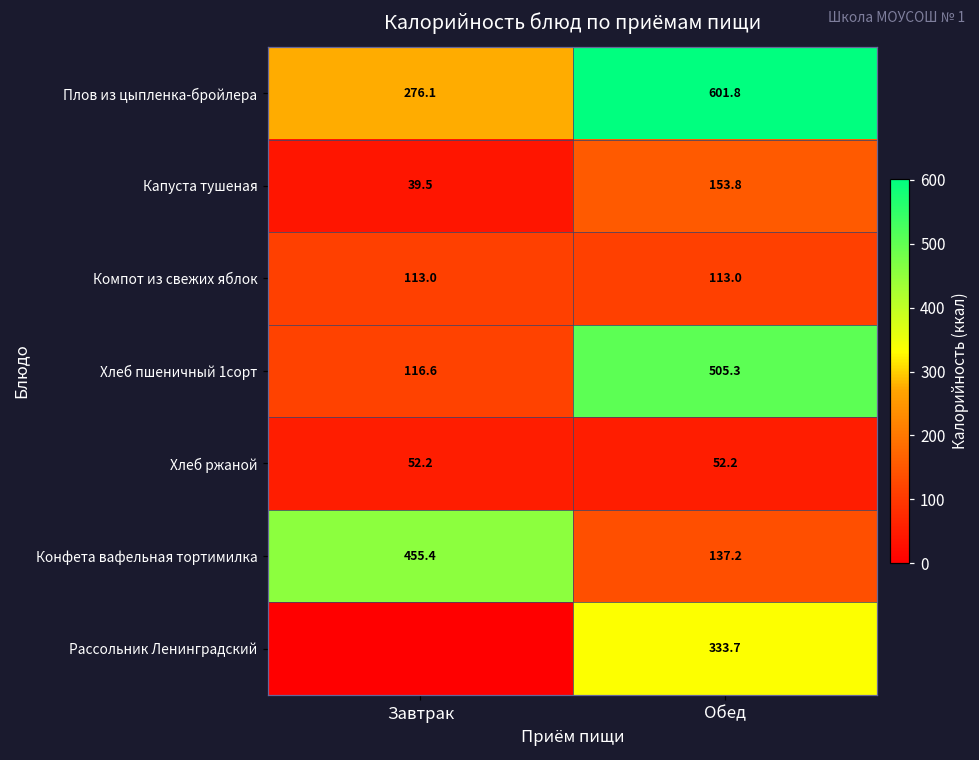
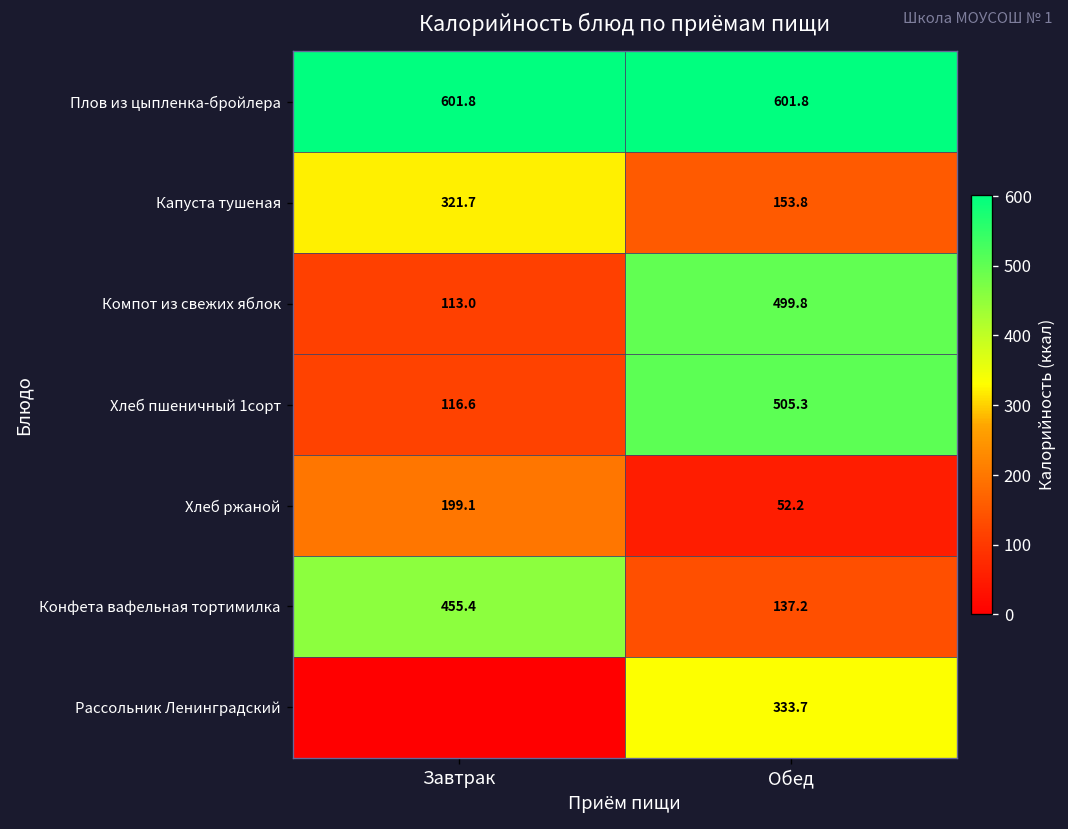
  {
    "Плов из цыпленка-бройлера": {
-     "Завтрак": 276.1,
+     "Завтрак": 601.8,
      "Обед": 601.8
    },
    "Капуста тушеная": {
-     "Завтрак": 39.5,
+     "Завтрак": 321.7,
      "Обед": 153.8
    },
    "Компот из свежих яблок": {
      "Завтрак": 113.0,
-     "Обед": 113.0
+     "Обед": 499.8
    },
    "Хлеб пшеничный 1сорт": {
      "Завтрак": 116.6,
      "Обед": 505.3
    },
    "Хлеб ржаной": {
-     "Завтрак": 52.2,
+     "Завтрак": 199.1,
      "Обед": 52.2
    },
    "Конфета вафельная тортимилка": {
      "Завтрак": 455.4,
      "Обед": 137.2
    },
    "Рассольник Ленинградский": {
      "Обед": 333.7
    }
  }
